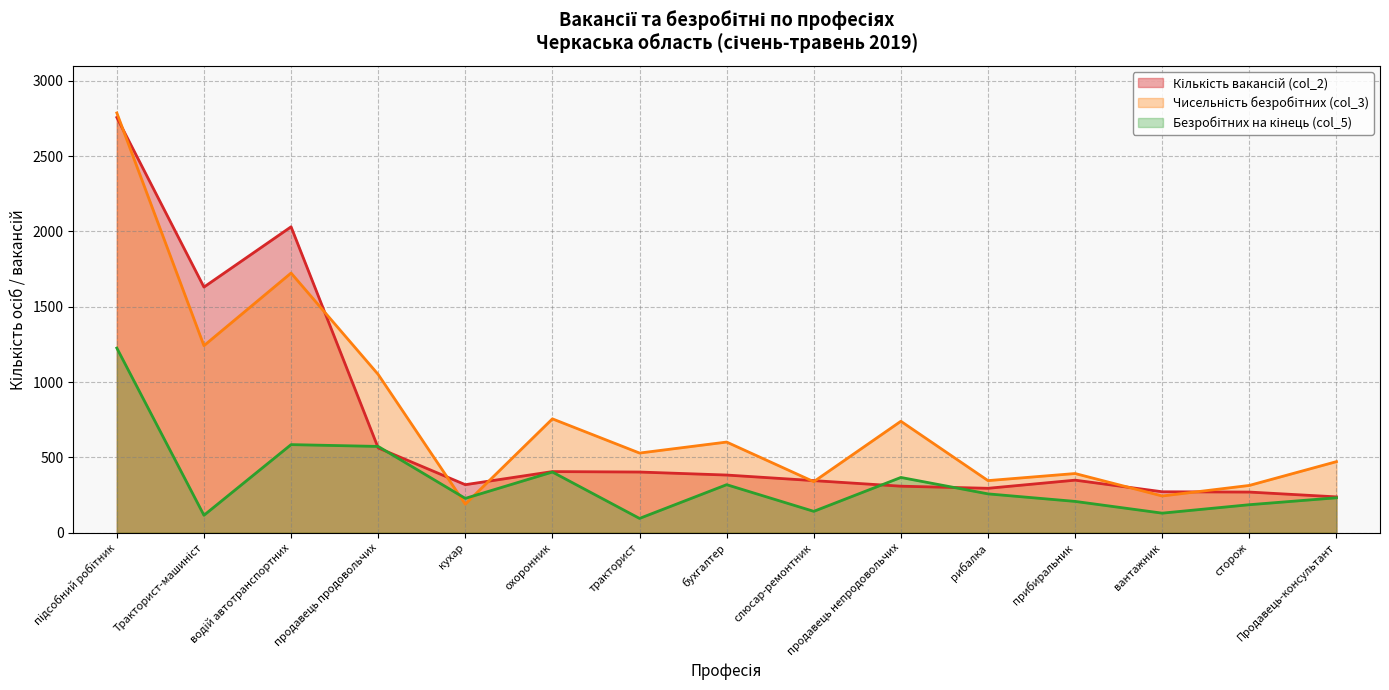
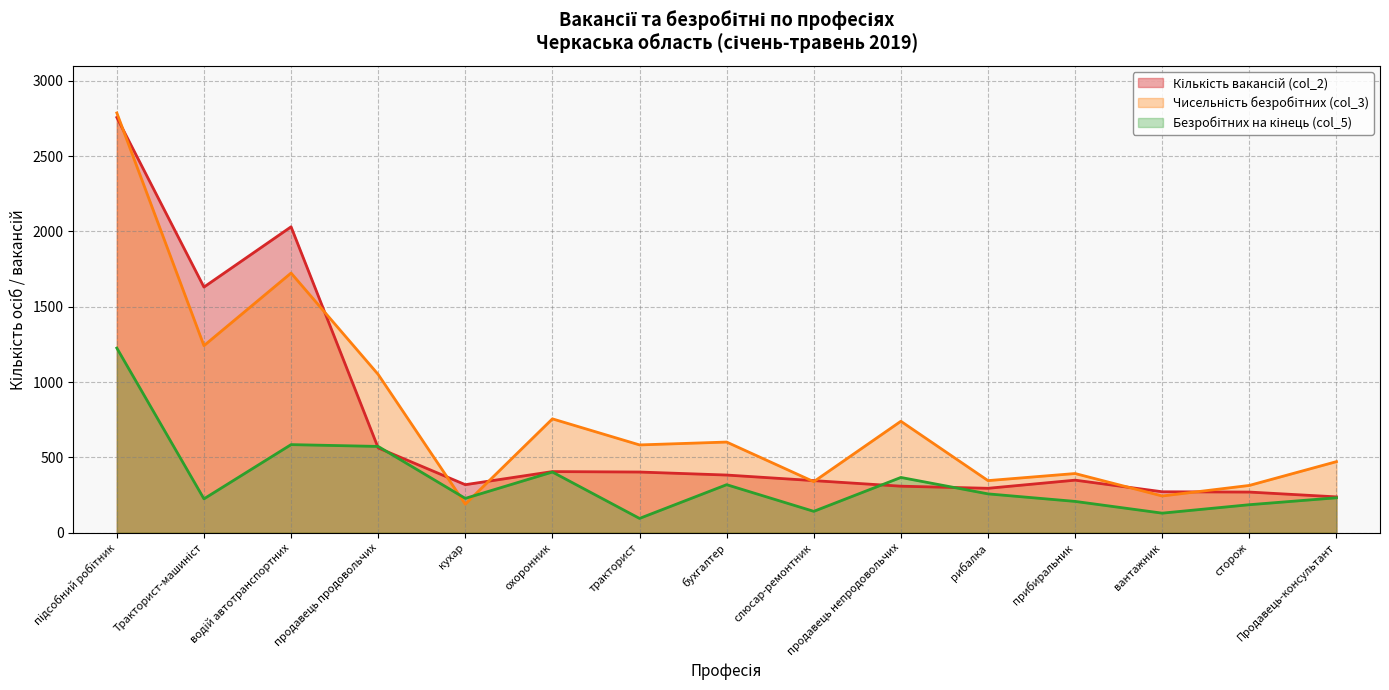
  {
    "Кількість вакансій (col_2)": {
      "підсобний робітник": 2760,
      "Тракторист-машиніст": 1630,
      "водій автотранспортних": 2030,
      "кухар": 320,
      "тракторист": 400,
      "бухгалтер": 380,
      "продавець непродовольчих": 310,
      "рибалка": 300,
      "прибиральник": 350,
      "вантажник": 270,
      "сторож": 270
    },
    "Чисельність безробітних (col_3)": {
      "підсобний робітник": 2790,
      "Тракторист-машиніст": 1240,
      "водій автотранспортних": 1720,
      "продавець продовольчих": 1050,
      "кухар": 190,
      "охоронник": 760,
-     "тракторист": 530,
+     "тракторист": 580,
      "бухгалтер": 600,
      "продавець непродовольчих": 740,
      "рибалка": 350,
      "прибиральник": 390,
      "вантажник": 240,
      "сторож": 310,
      "Продавець-консультант": 470
    },
    "Безробітних на кінець (col_5)": {
      "підсобний робітник": 1230,
-     "Тракторист-машиніст": 120,
+     "Тракторист-машиніст": 230,
      "водій автотранспортних": 590,
      "кухар": 230,
      "тракторист": 100,
      "бухгалтер": 320,
      "слюсар-ремонтник": 140,
      "продавець непродовольчих": 370,
      "рибалка": 260,
      "прибиральник": 210,
      "вантажник": 130,
      "сторож": 190
    }
  }
